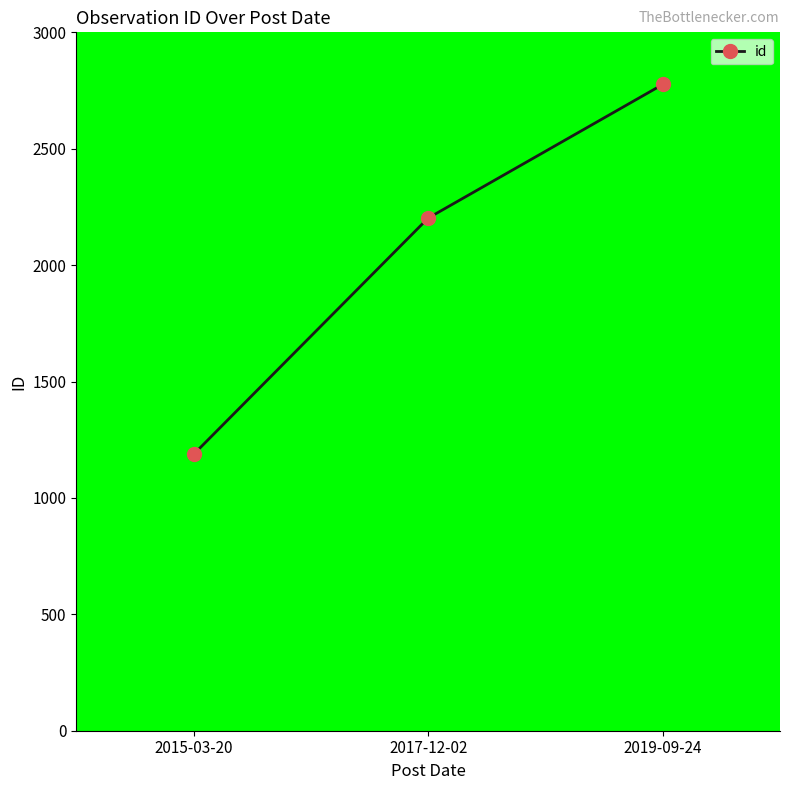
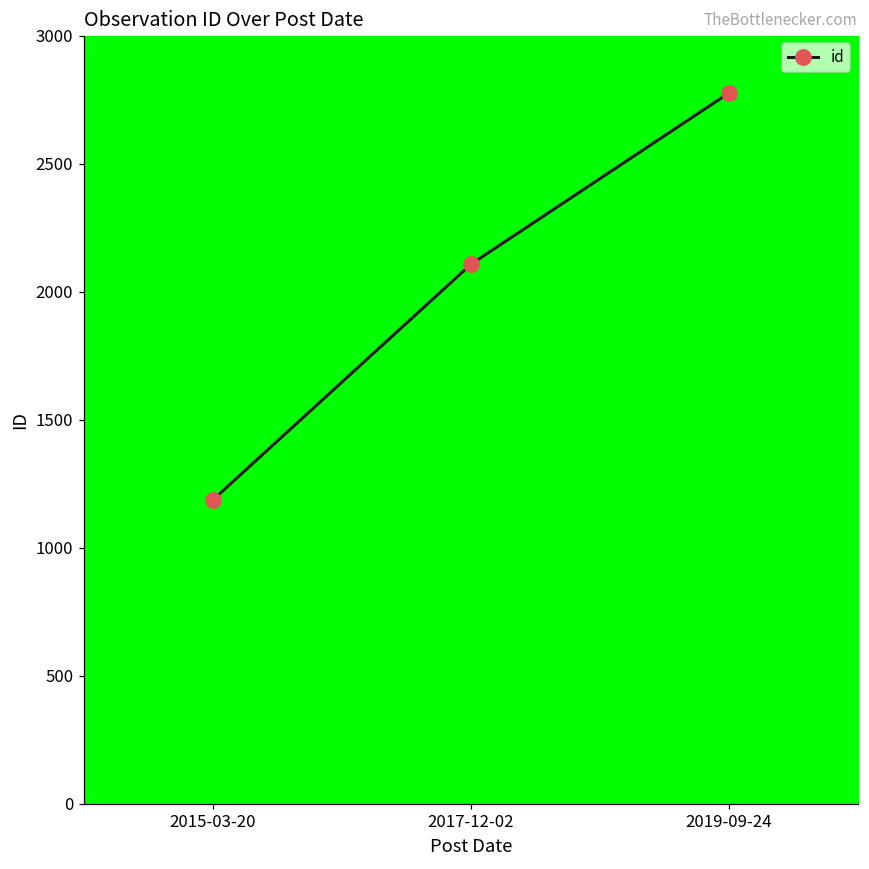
  {
    "2015-03-20": 1190,
-   "2017-12-02": 2200,
+   "2017-12-02": 2110,
    "2019-09-24": 2780
  }
